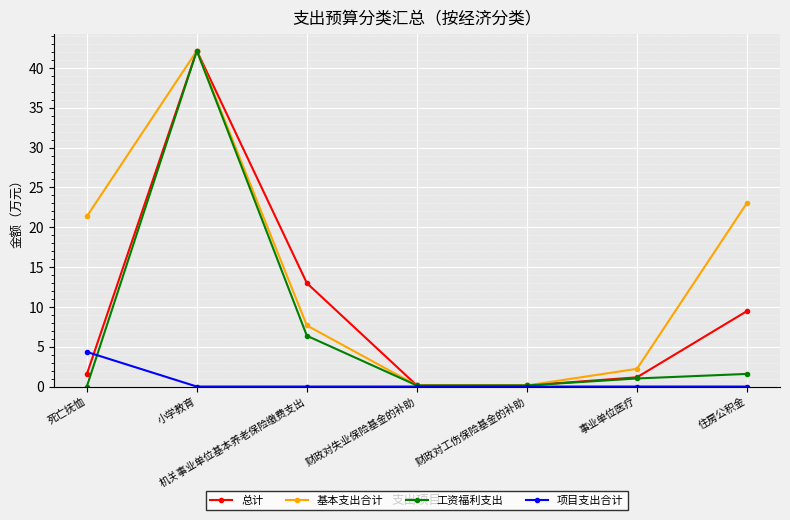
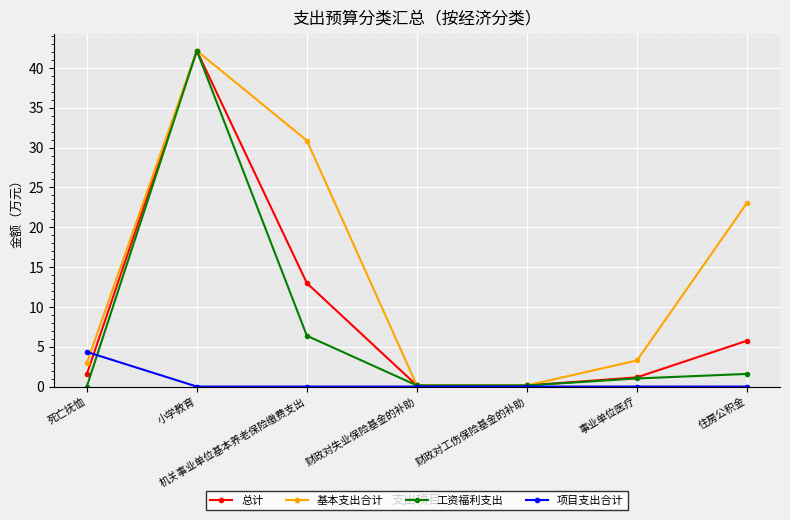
  {
    "总计": {
      "死亡抚恤": 2,
      "机关事业单位基本养老保险缴费支出": 13,
-     "住房公积金": 9
+     "住房公积金": 6
    },
    "基本支出合计": {
-     "死亡抚恤": 21,
-     "机关事业单位基本养老保险缴费支出": 8,
-     "事业单位医疗": 2,
+     "死亡抚恤": 3,
+     "机关事业单位基本养老保险缴费支出": 31,
+     "事业单位医疗": 3,
      "住房公积金": 23
    },
    "工资福利支出": {
      "死亡抚恤": 0,
      "机关事业单位基本养老保险缴费支出": 6,
      "住房公积金": 2
    },
    "项目支出合计": {
      "死亡抚恤": 4,
      "小学教育": 0,
      "机关事业单位基本养老保险缴费支出": 0,
      "事业单位医疗": 0,
      "住房公积金": 0
    }
  }
